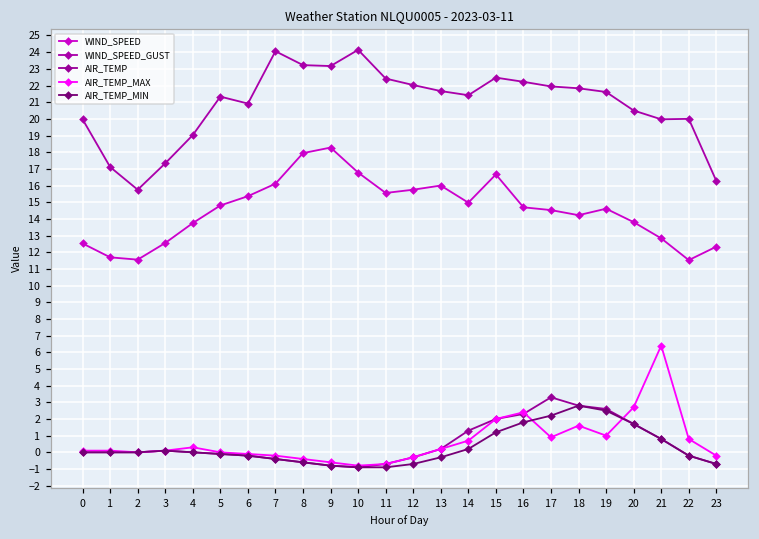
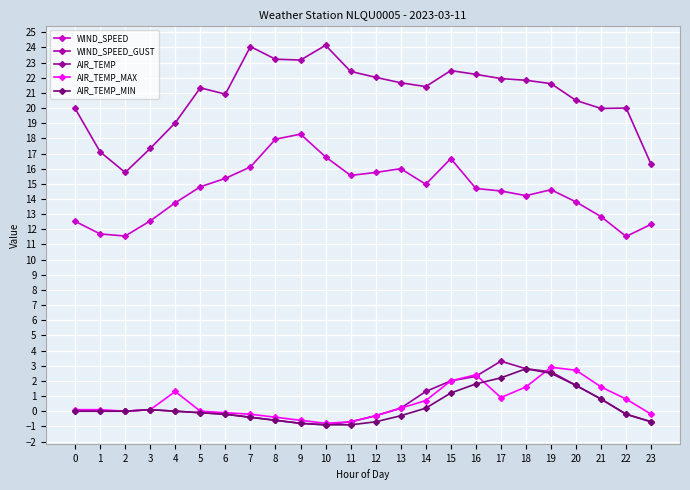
  {
    "AIR_TEMP_MAX": {
-     "4": 0.3,
+     "4": 1.3,
      "7": -0.2,
      "8": -0.4,
      "9": -0.6,
      "14": 0.7,
      "17": 0.9,
      "18": 1.6,
-     "19": 1.0,
+     "19": 2.9,
      "20": 2.7,
-     "21": 6.4,
+     "21": 1.6,
      "22": 0.8,
      "23": -0.2
    }
  }
